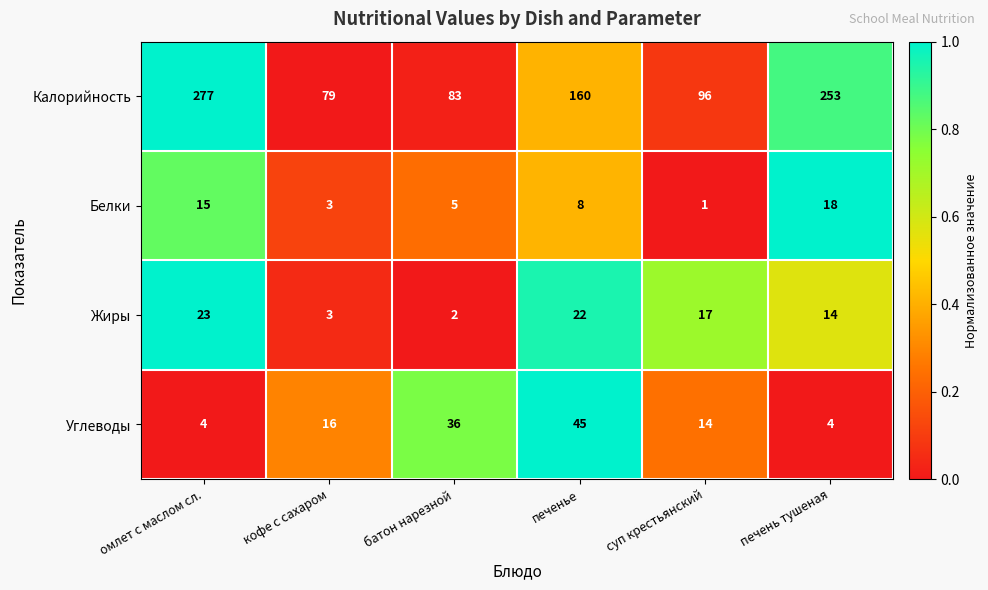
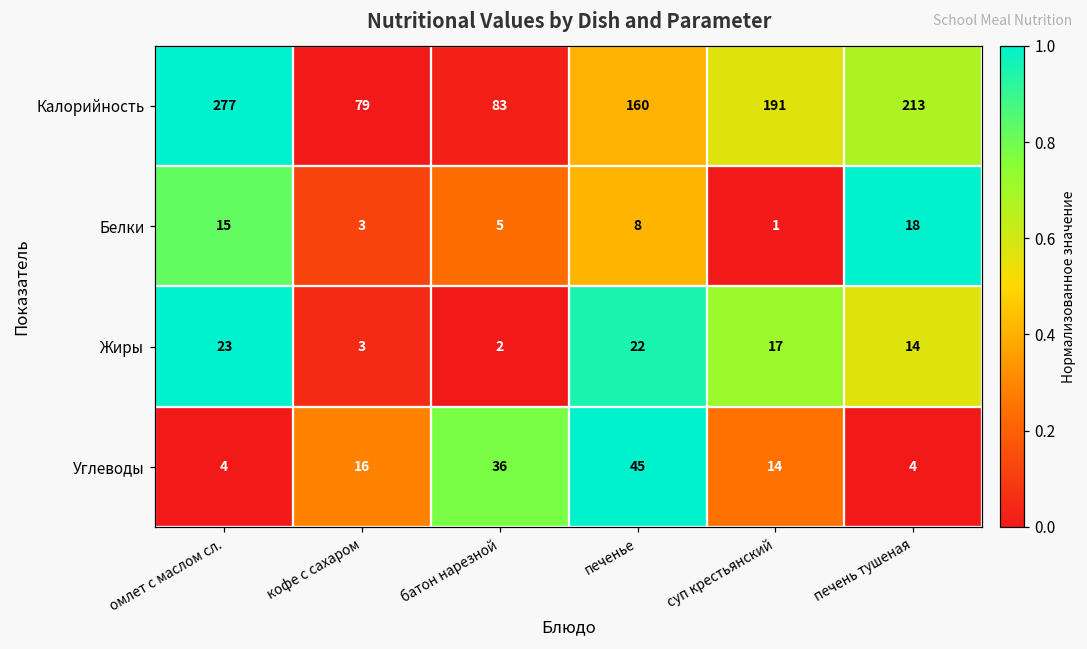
  {
    "Калорийность": {
      "омлет с маслом сл.": 277,
      "кофе с сахаром": 79,
      "батон нарезной": 83,
      "печенье": 160,
-     "суп крестьянский": 96,
-     "печень тушеная": 253
+     "суп крестьянский": 191,
+     "печень тушеная": 213
    },
    "Белки": {
      "омлет с маслом сл.": 15,
      "кофе с сахаром": 3,
      "батон нарезной": 5,
      "печенье": 8,
      "суп крестьянский": 1,
      "печень тушеная": 18
    },
    "Жиры": {
      "омлет с маслом сл.": 23,
      "кофе с сахаром": 3,
      "батон нарезной": 2,
      "печенье": 22,
      "суп крестьянский": 17,
      "печень тушеная": 14
    },
    "Углеводы": {
      "омлет с маслом сл.": 4,
      "кофе с сахаром": 16,
      "батон нарезной": 36,
      "печенье": 45,
      "суп крестьянский": 14,
      "печень тушеная": 4
    }
  }
